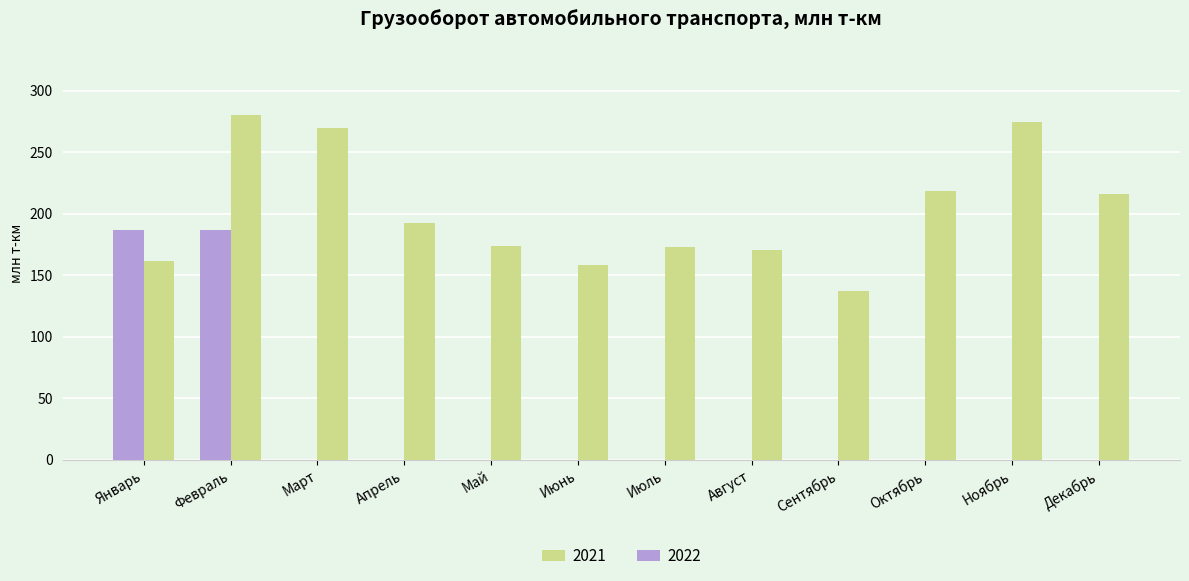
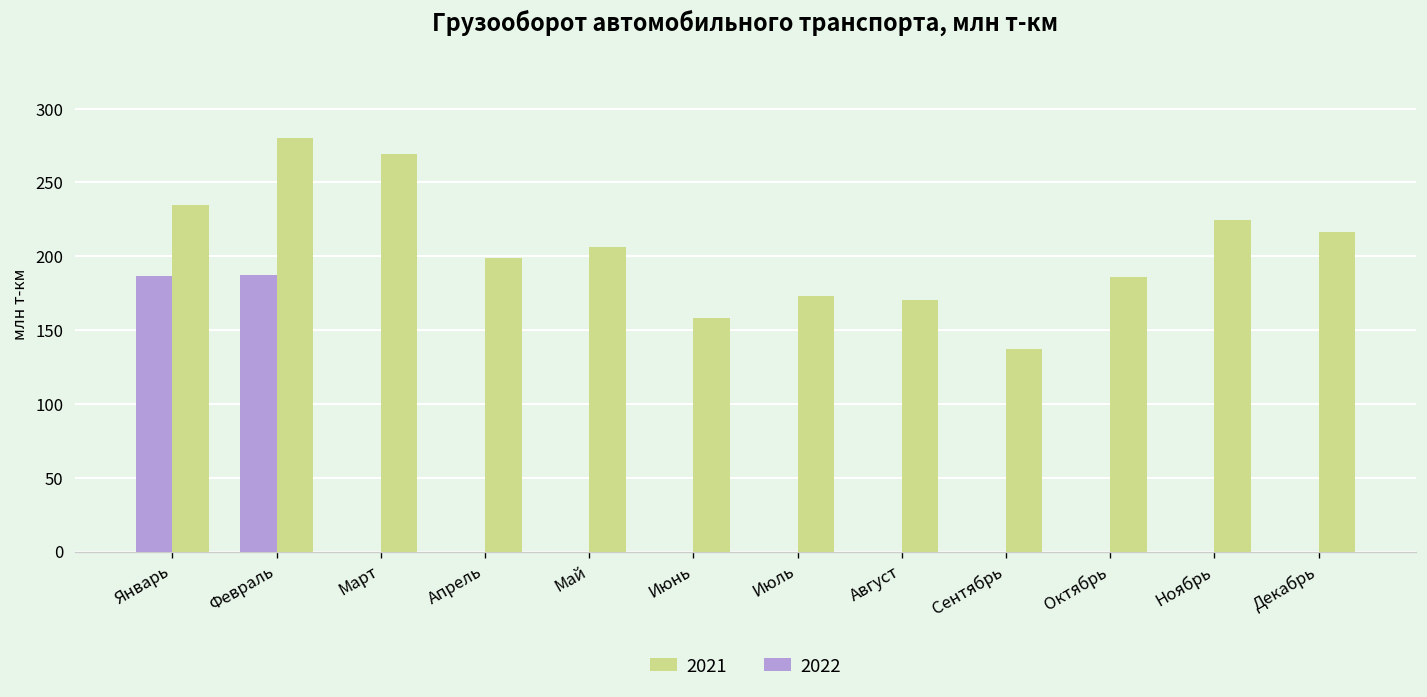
  {
    "2021": {
-     "Январь": 161,
+     "Январь": 235,
      "Февраль": 280,
      "Март": 269,
-     "Апрель": 192,
-     "Май": 174,
+     "Апрель": 199,
+     "Май": 206,
      "Июнь": 158,
      "Июль": 173,
      "Август": 171,
      "Сентябрь": 138,
-     "Октябрь": 218,
-     "Ноябрь": 275,
+     "Октябрь": 186,
+     "Ноябрь": 225,
      "Декабрь": 216
    },
    "2022": {
      "Январь": 187,
      "Февраль": 187,
      "Март": 0,
      "Апрель": 0,
      "Май": 0,
      "Июнь": 0,
      "Июль": 0,
      "Август": 0,
      "Сентябрь": 0,
      "Октябрь": 0,
      "Ноябрь": 0,
      "Декабрь": 0
    }
  }
